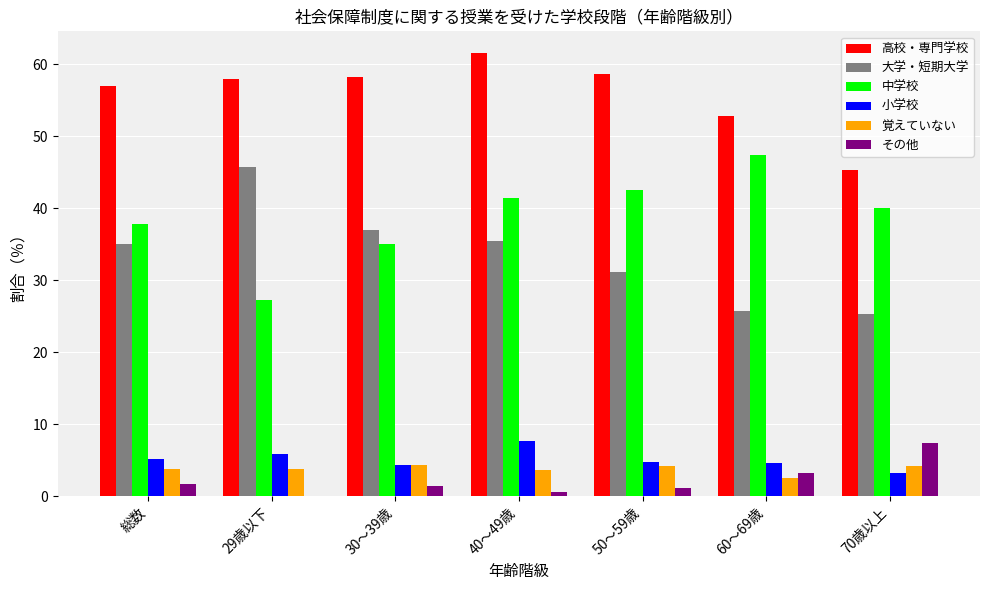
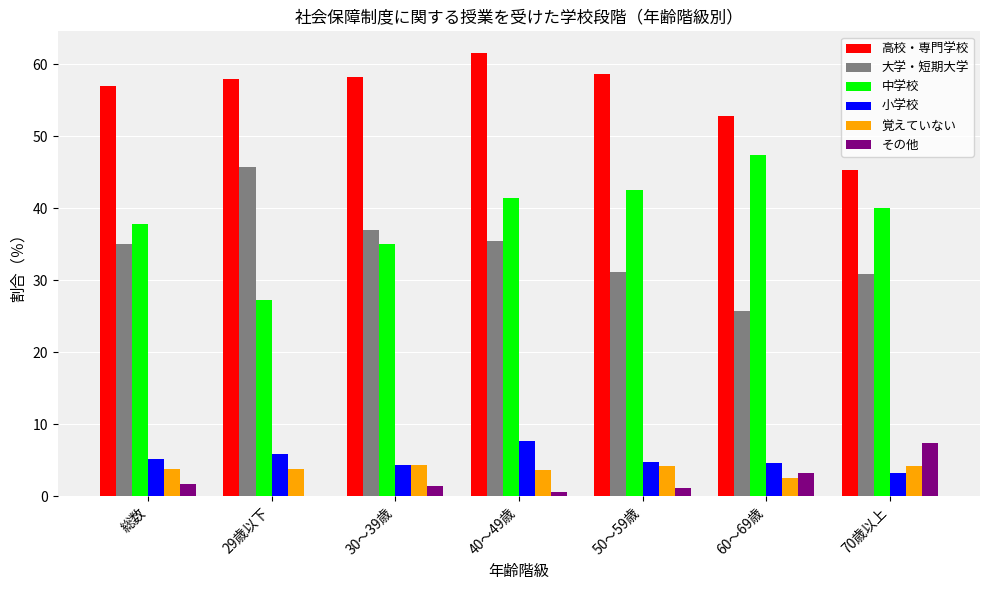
  {
    "高校・専門学校": {
      "総数": 57,
      "29歳以下": 58,
      "30～39歳": 58,
      "40～49歳": 62,
      "50～59歳": 59,
      "60～69歳": 53,
      "70歳以上": 45
    },
    "大学・短期大学": {
      "総数": 35,
      "29歳以下": 46,
      "30～39歳": 37,
      "40～49歳": 36,
      "50～59歳": 31,
      "60～69歳": 26,
-     "70歳以上": 25
+     "70歳以上": 31
    },
    "中学校": {
      "総数": 38,
      "29歳以下": 27,
      "30～39歳": 35,
      "40～49歳": 41,
      "50～59歳": 43,
      "60～69歳": 47,
      "70歳以上": 40
    },
    "小学校": {
      "総数": 5,
      "29歳以下": 6,
      "30～39歳": 4,
      "40～49歳": 8,
      "50～59歳": 5,
      "60～69歳": 5,
      "70歳以上": 3
    },
    "覚えていない": {
      "総数": 4,
      "29歳以下": 4,
      "30～39歳": 4,
      "40～49歳": 4,
      "50～59歳": 4,
      "60～69歳": 3,
      "70歳以上": 4
    },
    "その他": {
      "総数": 2,
      "29歳以下": 0,
      "30～39歳": 1,
      "40～49歳": 1,
      "50～59歳": 1,
      "60～69歳": 3,
      "70歳以上": 7
    }
  }
